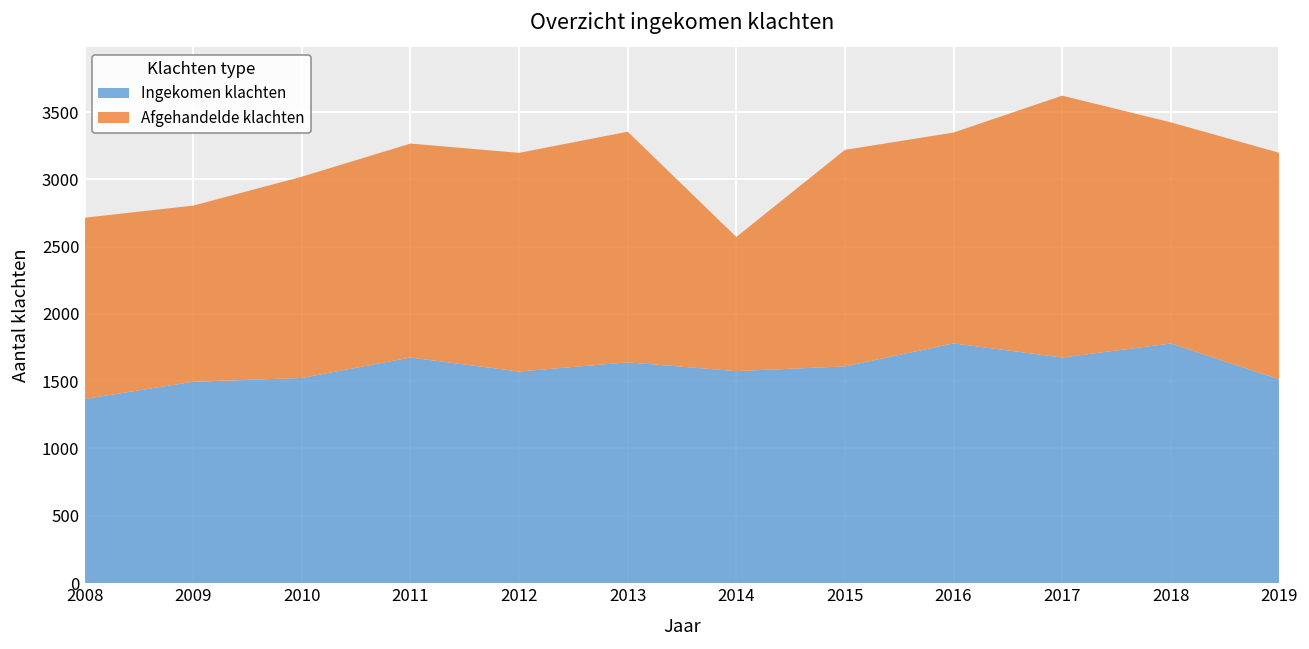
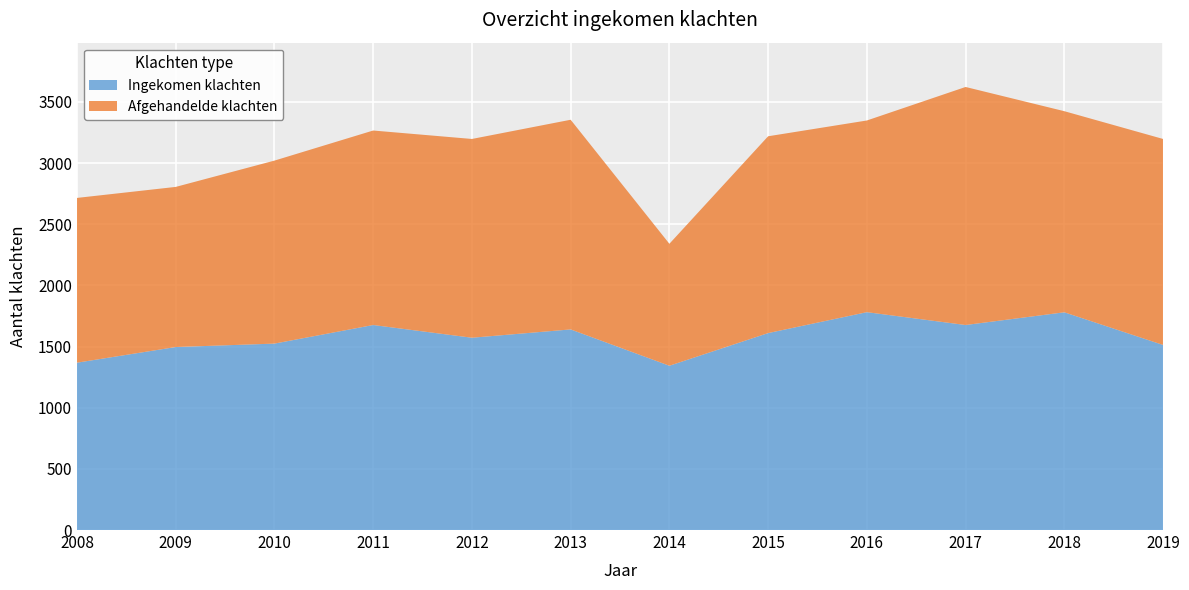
  {
    "Ingekomen klachten": {
      "2008": 1370,
      "2009": 1500,
      "2010": 1520,
      "2011": 1680,
      "2012": 1570,
      "2013": 1640,
-     "2014": 1580,
+     "2014": 1340,
      "2015": 1610,
      "2016": 1780,
      "2017": 1680,
      "2018": 1780,
      "2019": 1510
    },
    "Afgehandelde klachten": {
      "2008": 1350,
      "2009": 1310,
      "2010": 1500,
      "2011": 1590,
      "2012": 1630,
      "2013": 1710,
      "2014": 1000,
      "2015": 1610,
      "2016": 1570,
      "2017": 1950,
      "2018": 1640,
      "2019": 1680
    }
  }
